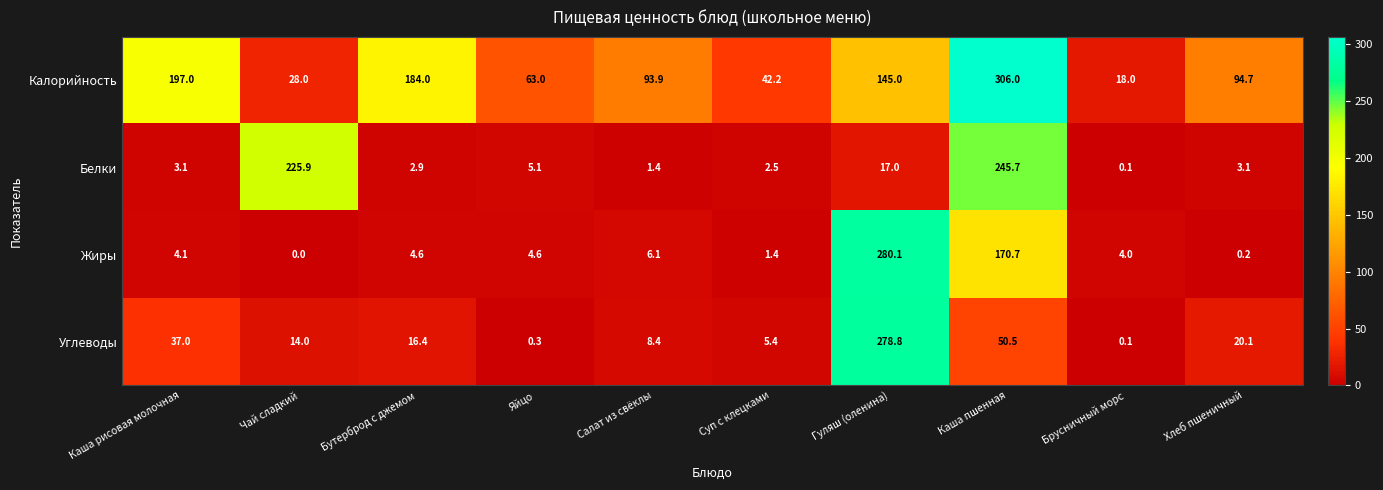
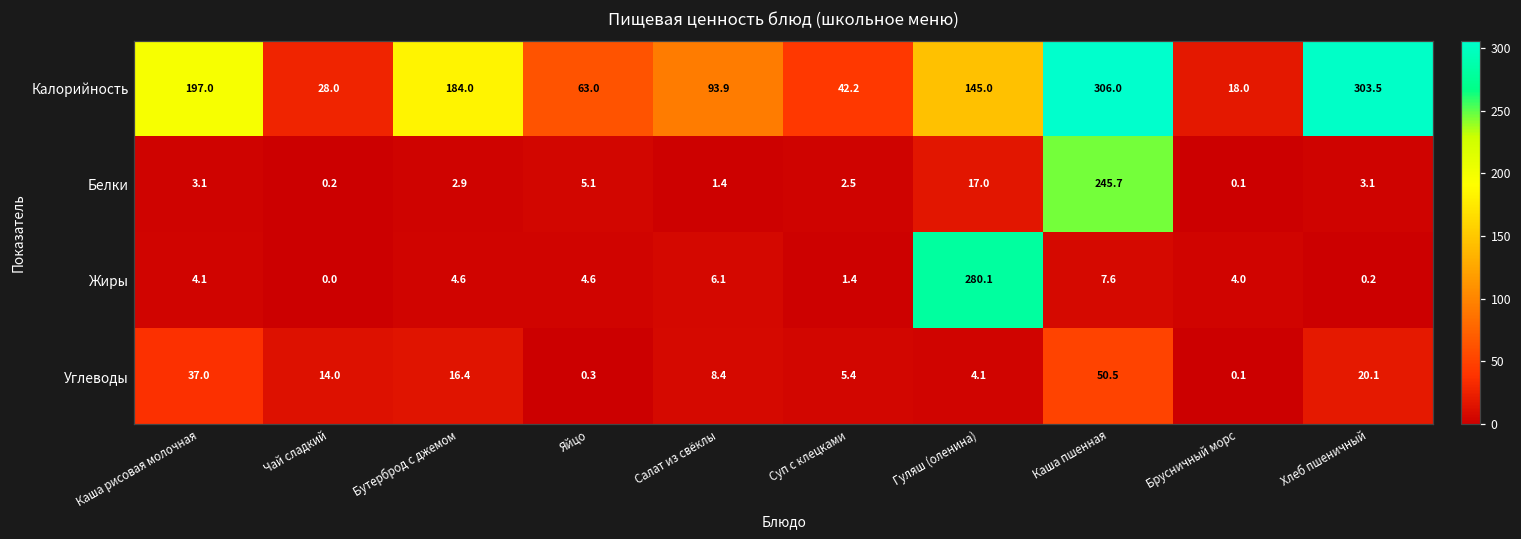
  {
    "Калорийность": {
      "Каша рисовая молочная": 197.0,
      "Чай сладкий": 28.0,
      "Бутерброд с джемом": 184.0,
      "Яйцо": 63.0,
      "Салат из свёклы": 93.9,
      "Суп с клецками": 42.2,
      "Гуляш (оленина)": 145.0,
      "Каша пшенная": 306.0,
      "Брусничный морс": 18.0,
-     "Хлеб пшеничный": 94.7
+     "Хлеб пшеничный": 303.5
    },
    "Белки": {
      "Каша рисовая молочная": 3.1,
-     "Чай сладкий": 225.9,
+     "Чай сладкий": 0.2,
      "Бутерброд с джемом": 2.9,
      "Яйцо": 5.1,
      "Салат из свёклы": 1.4,
      "Суп с клецками": 2.5,
      "Гуляш (оленина)": 17.0,
      "Каша пшенная": 245.7,
      "Брусничный морс": 0.1,
      "Хлеб пшеничный": 3.1
    },
    "Жиры": {
      "Каша рисовая молочная": 4.1,
      "Чай сладкий": 0.0,
      "Бутерброд с джемом": 4.6,
      "Яйцо": 4.6,
      "Салат из свёклы": 6.1,
      "Суп с клецками": 1.4,
      "Гуляш (оленина)": 280.1,
-     "Каша пшенная": 170.7,
+     "Каша пшенная": 7.6,
      "Брусничный морс": 4.0,
      "Хлеб пшеничный": 0.2
    },
    "Углеводы": {
      "Каша рисовая молочная": 37.0,
      "Чай сладкий": 14.0,
      "Бутерброд с джемом": 16.4,
      "Яйцо": 0.3,
      "Салат из свёклы": 8.4,
      "Суп с клецками": 5.4,
-     "Гуляш (оленина)": 278.8,
+     "Гуляш (оленина)": 4.1,
      "Каша пшенная": 50.5,
      "Брусничный морс": 0.1,
      "Хлеб пшеничный": 20.1
    }
  }
